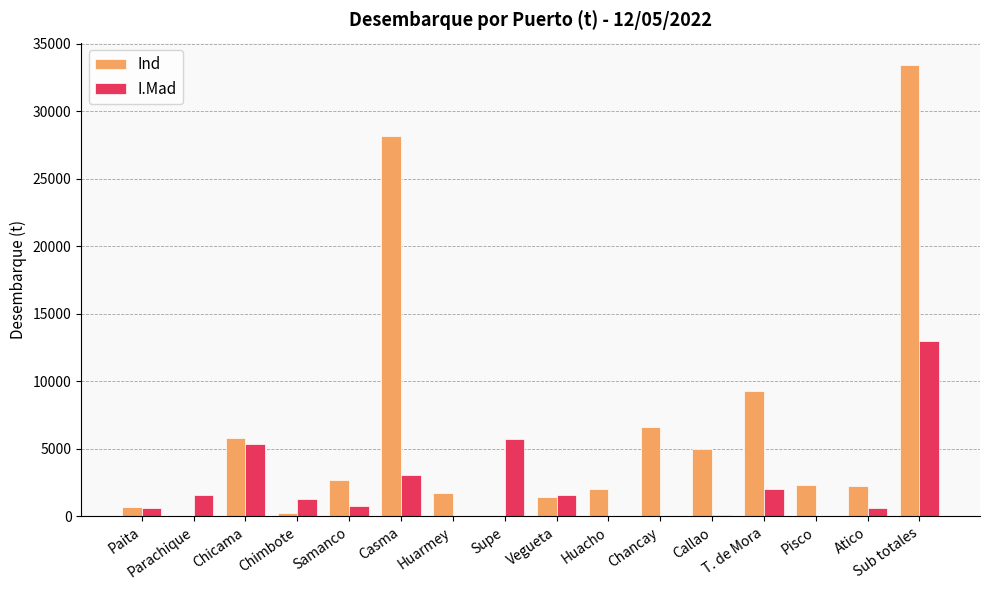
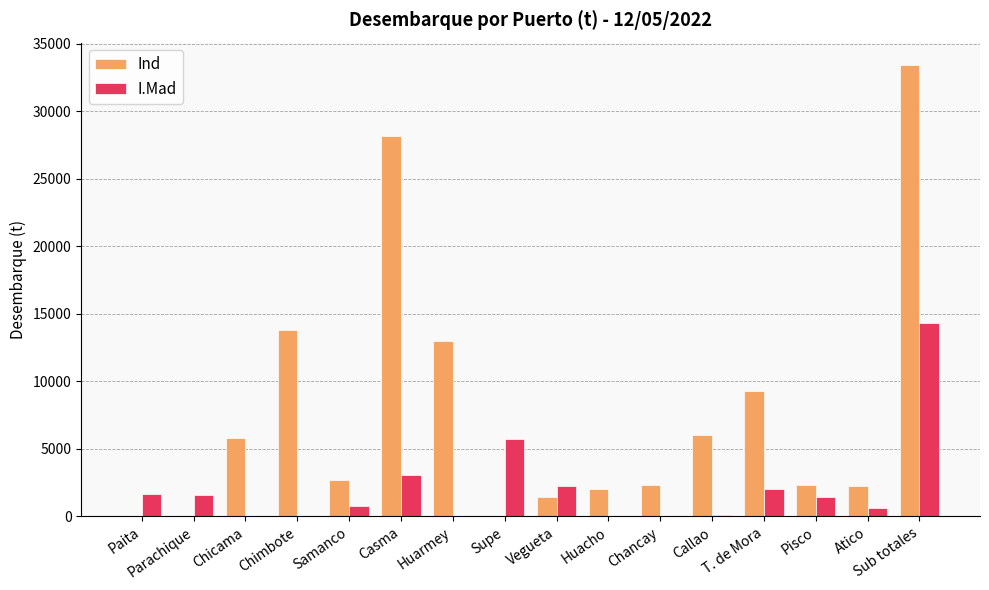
  {
    "Ind": {
-     "Paita": 700,
+     "Paita": 0,
      "Parachique": 0,
      "Chicama": 5800,
-     "Chimbote": 300,
+     "Chimbote": 13800,
      "Samanco": 2700,
      "Casma": 28200,
-     "Huarmey": 1800,
+     "Huarmey": 13000,
      "Supe": 0,
      "Vegueta": 1500,
      "Huacho": 2000,
-     "Chancay": 6600,
-     "Callao": 5000,
+     "Chancay": 2300,
+     "Callao": 6000,
      "T. de Mora": 9300,
      "Pisco": 2400,
      "Atico": 2300,
      "Sub totales": 33400
    },
    "I.Mad": {
-     "Paita": 600,
+     "Paita": 1600,
      "Parachique": 1600,
-     "Chicama": 5400,
-     "Chimbote": 1300,
+     "Chicama": 0,
+     "Chimbote": 0,
      "Samanco": 800,
      "Casma": 3100,
      "Huarmey": 0,
      "Supe": 5700,
-     "Vegueta": 1600,
+     "Vegueta": 2200,
      "Huacho": 0,
      "Chancay": 0,
      "T. de Mora": 2000,
-     "Pisco": 0,
+     "Pisco": 1400,
      "Atico": 600,
-     "Sub totales": 13000
+     "Sub totales": 14400
    }
  }
